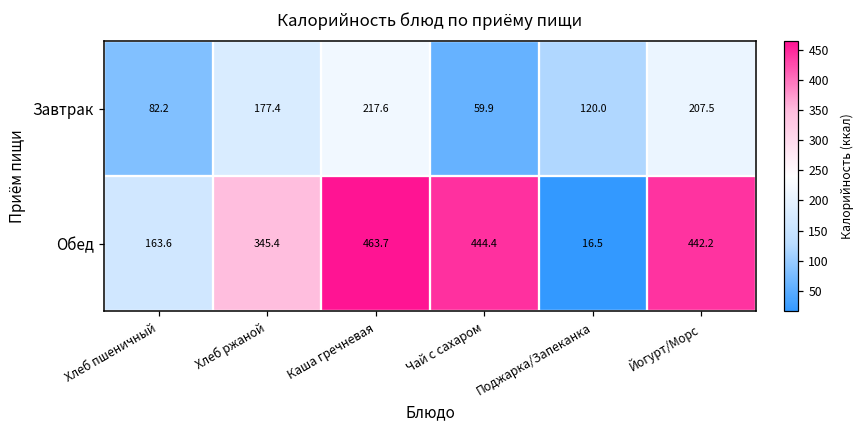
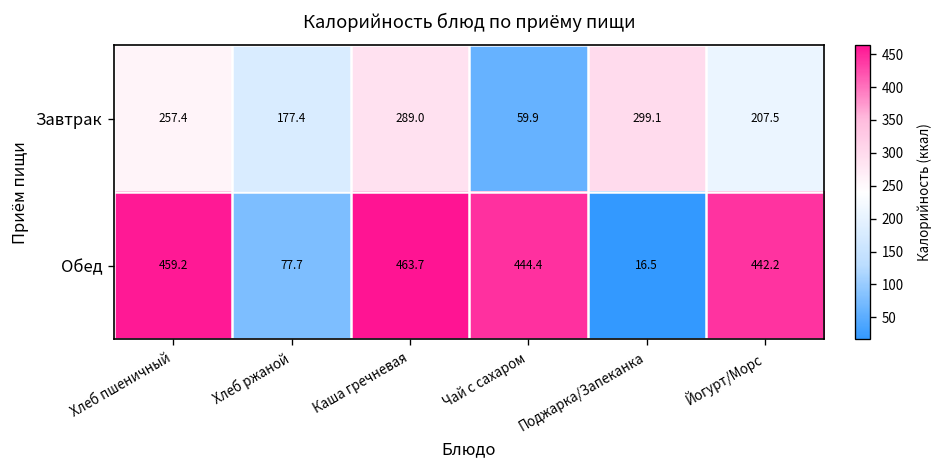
  {
    "Завтрак": {
-     "Хлеб пшеничный": 82.2,
+     "Хлеб пшеничный": 257.4,
      "Хлеб ржаной": 177.4,
-     "Каша гречневая": 217.6,
+     "Каша гречневая": 289.0,
      "Чай с сахаром": 59.9,
-     "Поджарка/Запеканка": 120.0,
+     "Поджарка/Запеканка": 299.1,
      "Йогурт/Морс": 207.5
    },
    "Обед": {
-     "Хлеб пшеничный": 163.6,
-     "Хлеб ржаной": 345.4,
+     "Хлеб пшеничный": 459.2,
+     "Хлеб ржаной": 77.7,
      "Каша гречневая": 463.7,
      "Чай с сахаром": 444.4,
      "Поджарка/Запеканка": 16.5,
      "Йогурт/Морс": 442.2
    }
  }
